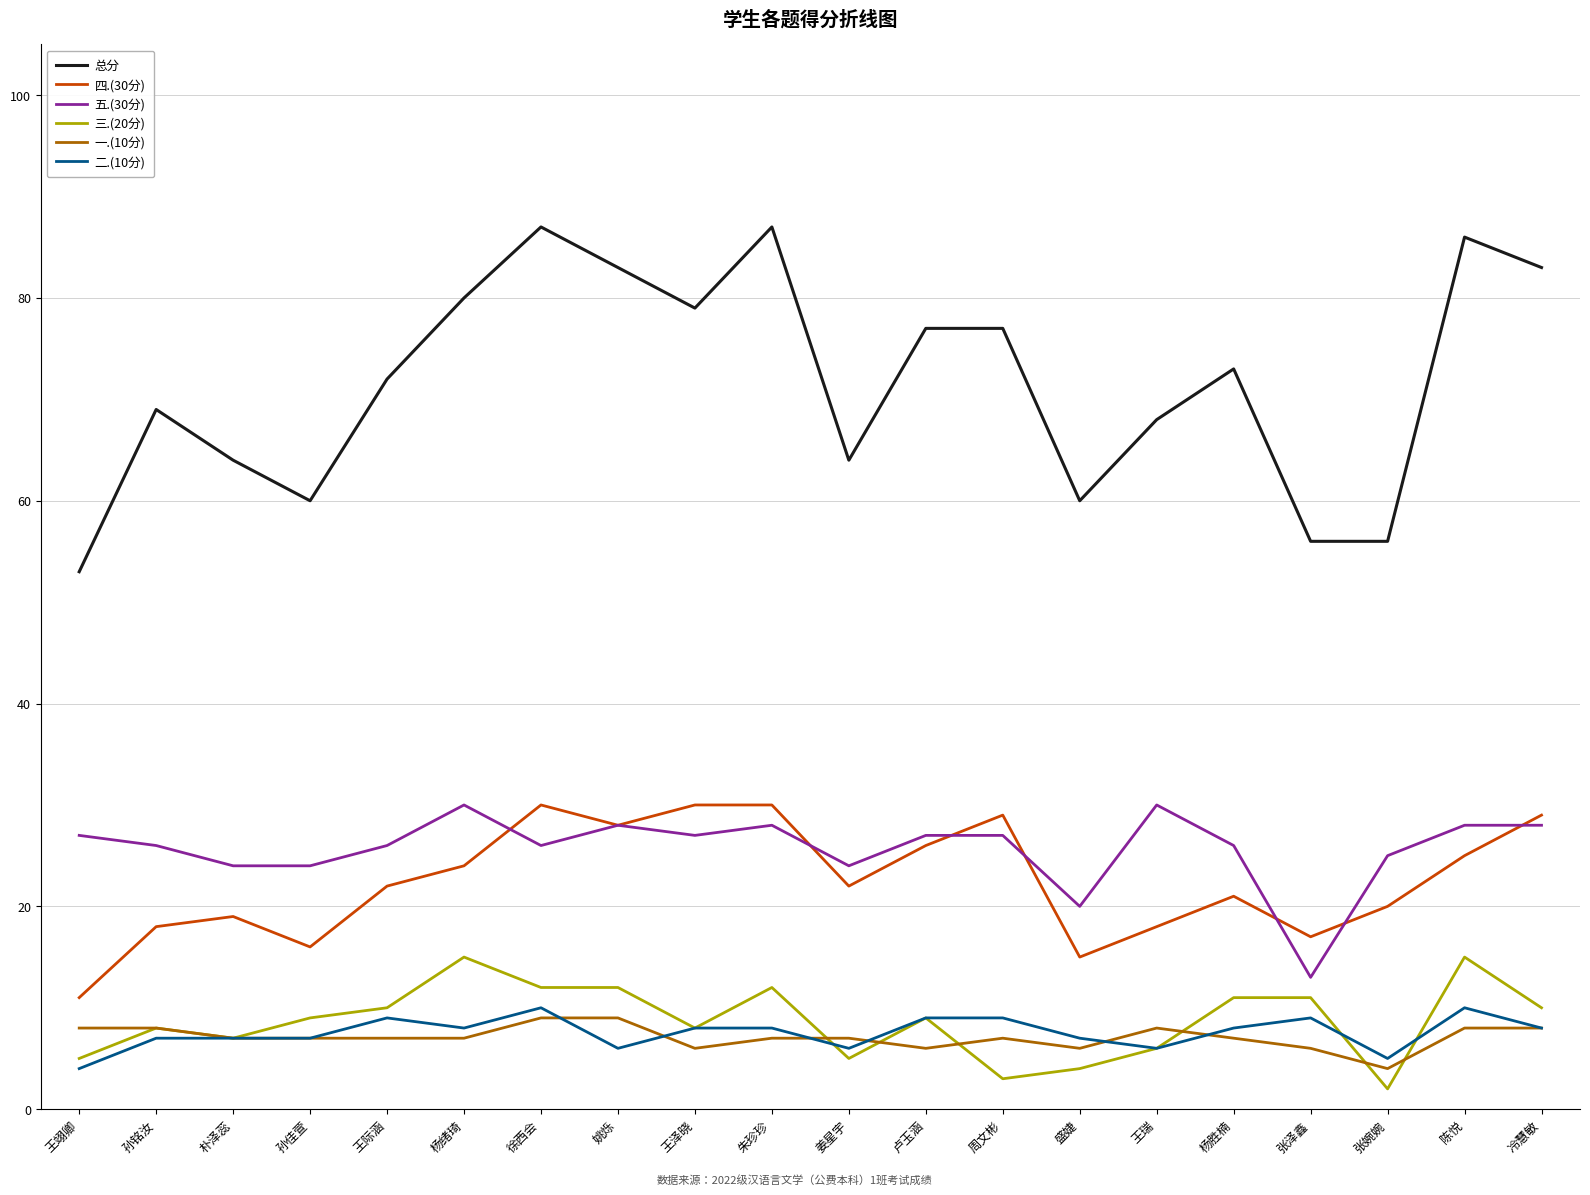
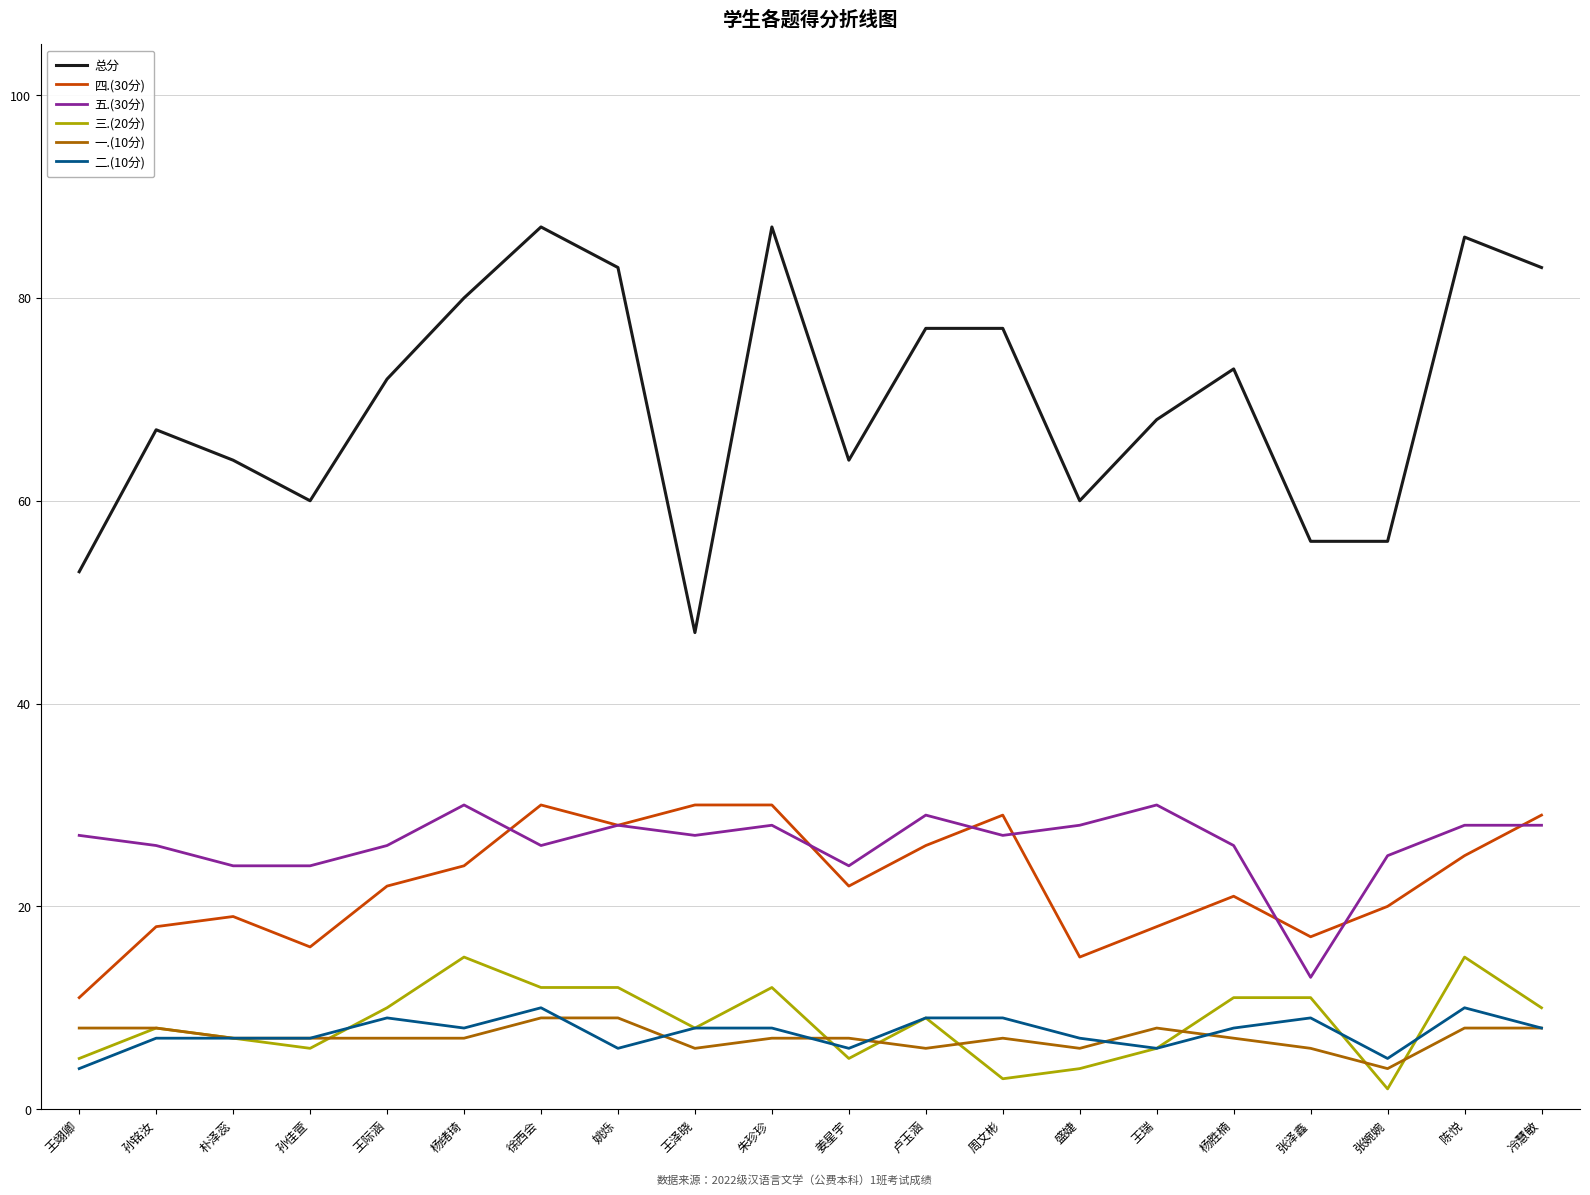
  {
    "总分": {
      "王翊卿": 53,
-     "孙铭汝": 69,
+     "孙铭汝": 67,
      "朴泽蕊": 64,
      "孙佳萱": 60,
      "王际涵": 72,
      "杨绪琦": 80,
      "徐西会": 87,
      "姚烁": 83,
-     "王泽晓": 79,
+     "王泽晓": 47,
      "朱珍珍": 87,
      "姜星宇": 64,
      "卢玉涵": 77,
      "周文彬": 77,
      "盛婕": 60,
      "王瑞": 68,
      "杨胜楠": 73,
      "张泽鑫": 56,
      "张婉婉": 56,
      "陈悦": 86,
      "冷慧敏": 83
    },
    "五.(30分)": {
      "王翊卿": 27,
      "孙铭汝": 26,
      "朴泽蕊": 24,
      "孙佳萱": 24,
      "王际涵": 26,
      "杨绪琦": 30,
      "徐西会": 26,
      "王泽晓": 27,
      "朱珍珍": 28,
      "姜星宇": 24,
-     "卢玉涵": 27,
+     "卢玉涵": 29,
      "周文彬": 27,
-     "盛婕": 20,
+     "盛婕": 28,
      "王瑞": 30,
      "杨胜楠": 26,
      "张泽鑫": 13,
      "张婉婉": 25,
      "陈悦": 28,
      "冷慧敏": 28
    },
    "三.(20分)": {
      "王翊卿": 5,
-     "孙佳萱": 9,
+     "孙佳萱": 6,
      "王际涵": 10,
      "杨绪琦": 15,
      "徐西会": 12,
      "姚烁": 12,
      "朱珍珍": 12,
      "姜星宇": 5,
      "周文彬": 3,
      "盛婕": 4,
      "杨胜楠": 11,
      "张泽鑫": 11,
      "张婉婉": 2,
      "陈悦": 15,
      "冷慧敏": 10
    },
    "二.(10分)": {
      "王翊卿": 4,
      "孙铭汝": 7,
      "王际涵": 9,
      "杨绪琦": 8,
      "徐西会": 10,
      "姚烁": 6,
      "朱珍珍": 8,
      "姜星宇": 6,
      "周文彬": 9,
      "盛婕": 7,
      "杨胜楠": 8,
      "张泽鑫": 9,
      "张婉婉": 5,
      "陈悦": 10
    }
  }
